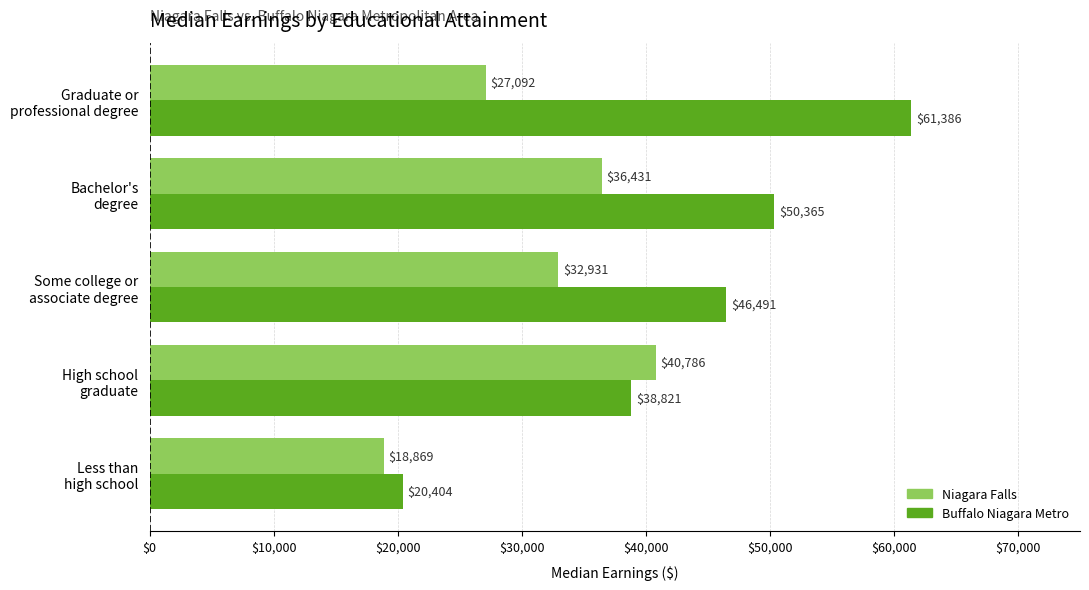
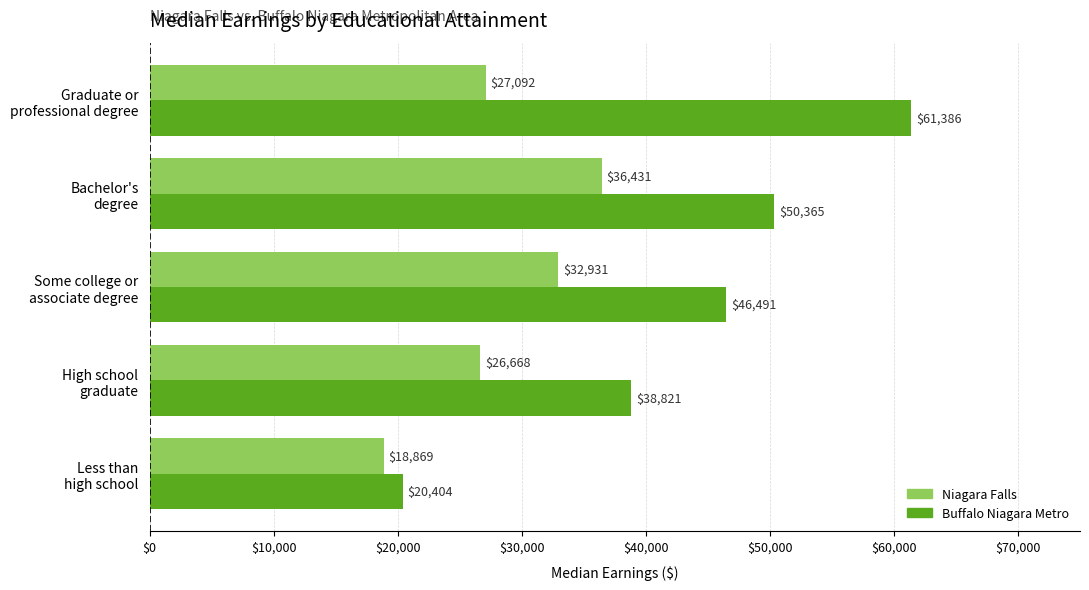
  {
    "Niagara Falls": {
      "Graduate or professional degree": "$27,092",
      "Bachelor's degree": "$36,431",
      "Some college or associate degree": "$32,931",
-     "High school graduate": "$40,786",
+     "High school graduate": "$26,668",
      "Less than high school": "$18,869"
    },
    "Buffalo Niagara Metro": {
      "Graduate or professional degree": "$61,386",
      "Bachelor's degree": "$50,365",
      "Some college or associate degree": "$46,491",
      "High school graduate": "$38,821",
      "Less than high school": "$20,404"
    }
  }
